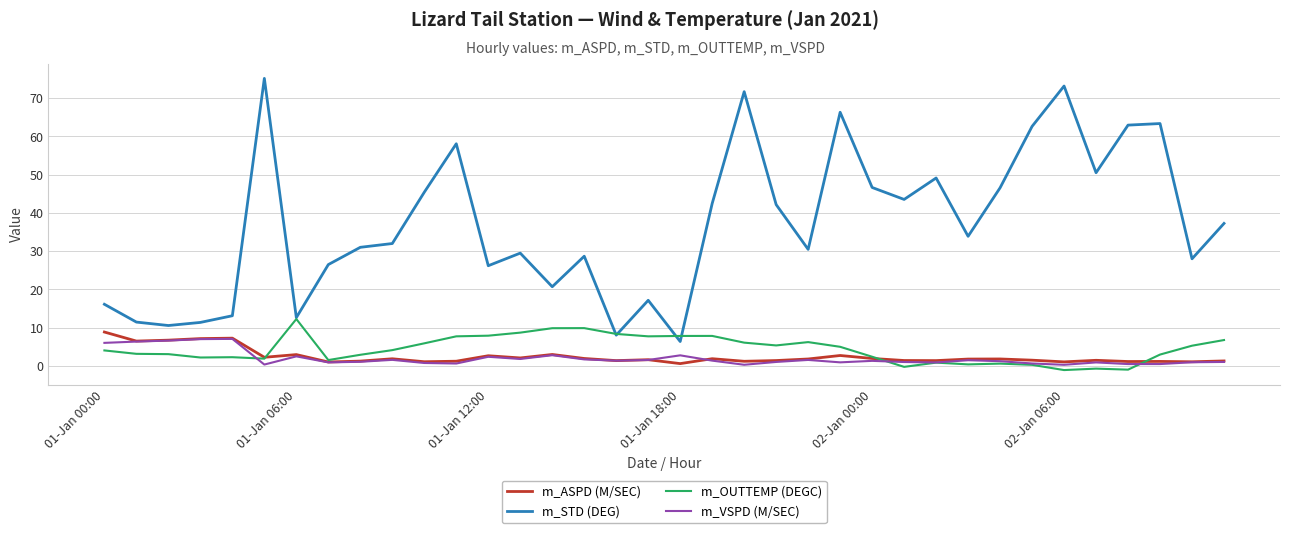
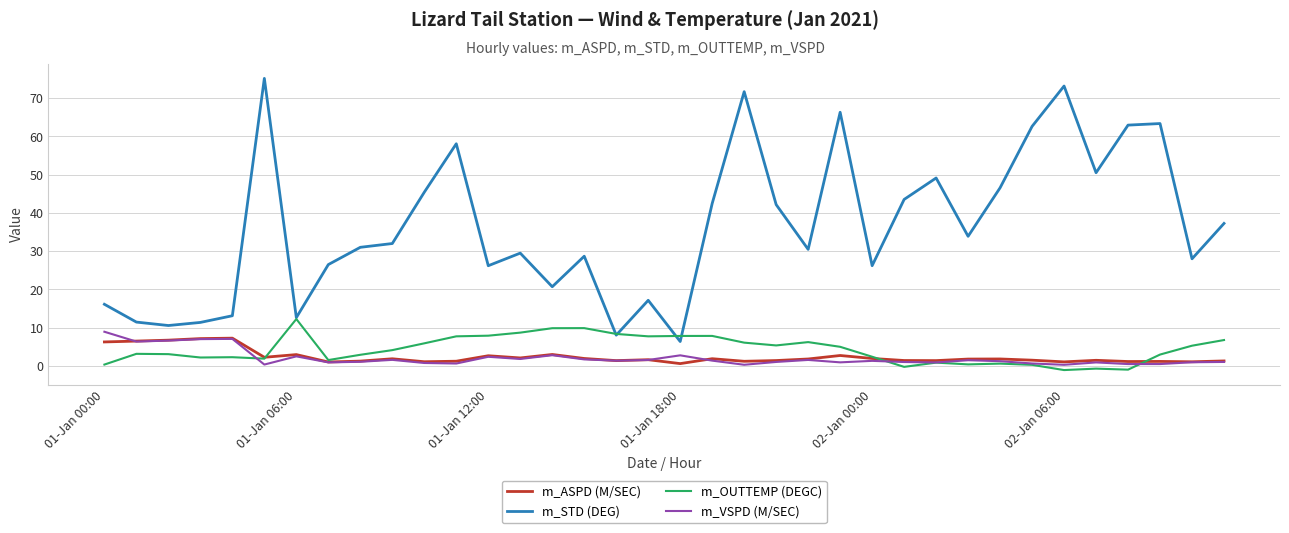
  {
    "m_ASPD (M/SEC)": {
-     "01-Jan 00:00": 9,
+     "01-Jan 00:00": 6,
      "01-Jan 18:00": 1,
      "02-Jan 06:00": 1
    },
    "m_STD (DEG)": {
      "01-Jan 00:00": 16,
      "01-Jan 12:00": 26,
      "01-Jan 18:00": 6,
-     "02-Jan 00:00": 47,
+     "02-Jan 00:00": 26,
      "02-Jan 06:00": 73
    },
    "m_OUTTEMP (DEGC)": {
-     "01-Jan 00:00": 4,
+     "01-Jan 00:00": 0,
      "01-Jan 12:00": 8,
      "01-Jan 18:00": 8,
      "02-Jan 06:00": -1
    },
    "m_VSPD (M/SEC)": {
-     "01-Jan 00:00": 6,
+     "01-Jan 00:00": 9,
      "01-Jan 18:00": 3,
      "02-Jan 06:00": 0
    }
  }
